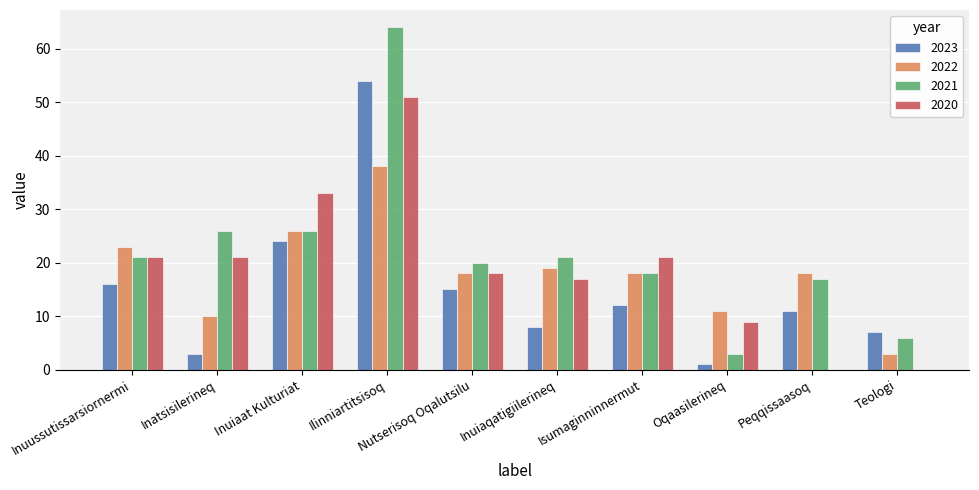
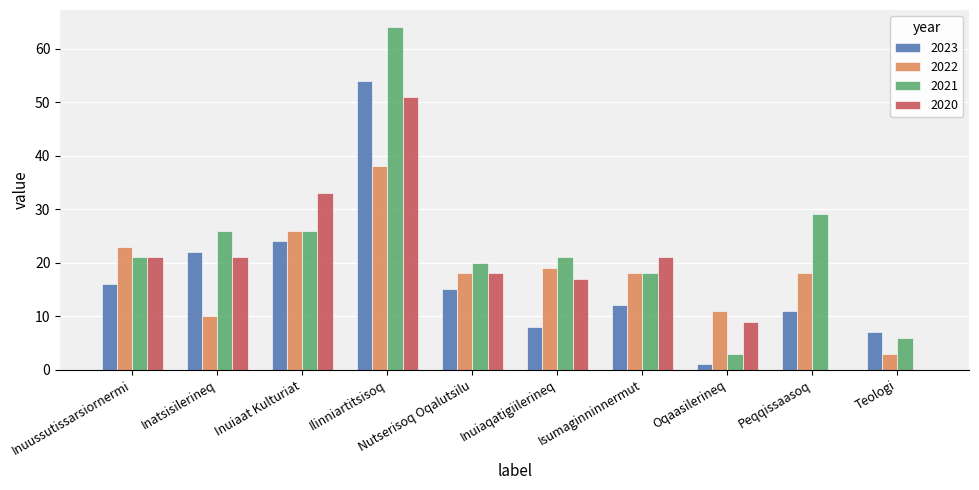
  {
    "2023": {
      "Inuussutissarsiornermi": 16,
-     "Inatsisilerineq": 3,
+     "Inatsisilerineq": 22,
      "Inuiaat Kulturiat": 24,
      "Ilinniartitsisoq": 54,
      "Nutserisoq Oqalutsilu": 15,
      "Inuiaqatigiilerineq": 8,
      "Isumaginninnermut": 12,
      "Oqaasilerineq": 1,
      "Peqqissaasoq": 11,
      "Teologi": 7
    },
    "2021": {
      "Inuussutissarsiornermi": 21,
      "Inatsisilerineq": 26,
      "Inuiaat Kulturiat": 26,
      "Ilinniartitsisoq": 64,
      "Nutserisoq Oqalutsilu": 20,
      "Inuiaqatigiilerineq": 21,
      "Isumaginninnermut": 18,
      "Oqaasilerineq": 3,
-     "Peqqissaasoq": 17,
+     "Peqqissaasoq": 29,
      "Teologi": 6
    }
  }
